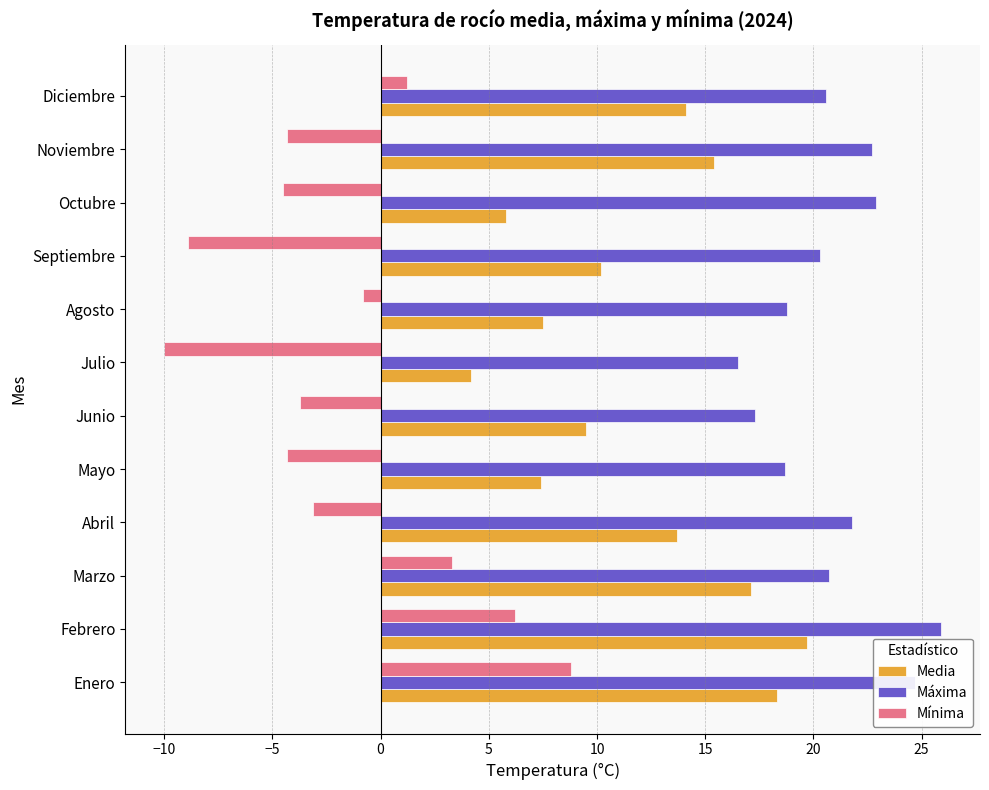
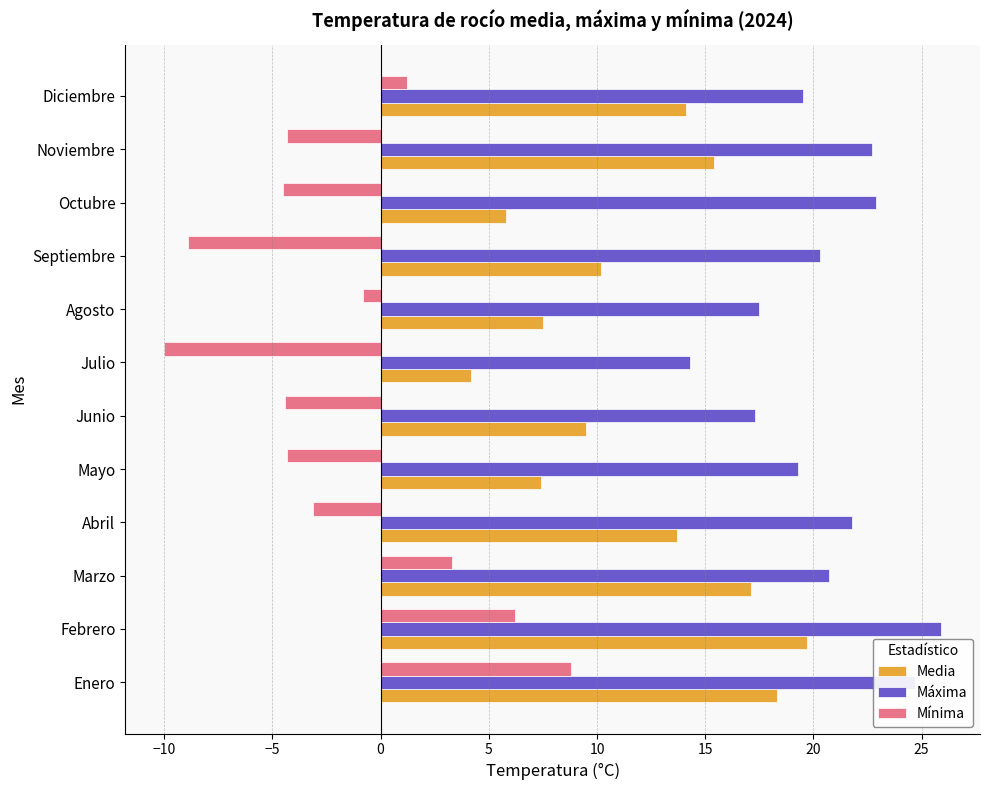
  {
    "Media": {
      "Diciembre": 14.1,
      "Noviembre": 15.4,
      "Octubre": 5.8,
      "Septiembre": 10.2,
      "Agosto": 7.5,
      "Julio": 4.2,
      "Junio": 9.5,
      "Mayo": 7.4,
      "Abril": 13.7,
      "Marzo": 17.1,
      "Febrero": 19.7,
      "Enero": 18.3
    },
    "Máxima": {
-     "Diciembre": 20.6,
+     "Diciembre": 19.5,
      "Noviembre": 22.7,
      "Octubre": 22.9,
      "Septiembre": 20.3,
-     "Agosto": 18.8,
-     "Julio": 16.5,
+     "Agosto": 17.5,
+     "Julio": 14.3,
      "Junio": 17.3,
-     "Mayo": 18.7,
+     "Mayo": 19.3,
      "Abril": 21.8,
      "Marzo": 20.7,
      "Febrero": 25.9
    },
    "Mínima": {
      "Diciembre": 1.2,
      "Noviembre": -4.3,
      "Octubre": -4.5,
      "Septiembre": -8.9,
      "Agosto": -0.8,
      "Julio": -10.0,
-     "Junio": -3.7,
+     "Junio": -4.4,
      "Mayo": -4.3,
      "Abril": -3.1,
      "Marzo": 3.3,
      "Febrero": 6.2,
      "Enero": 8.8
    }
  }
